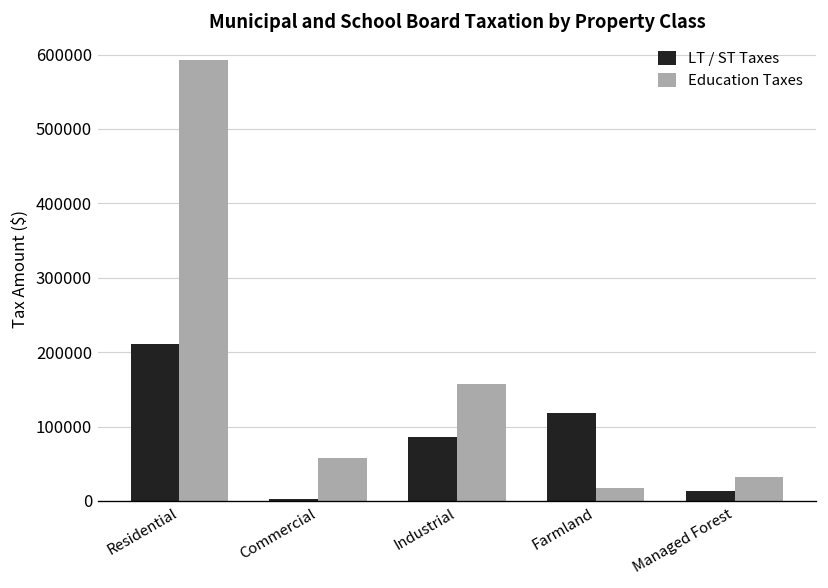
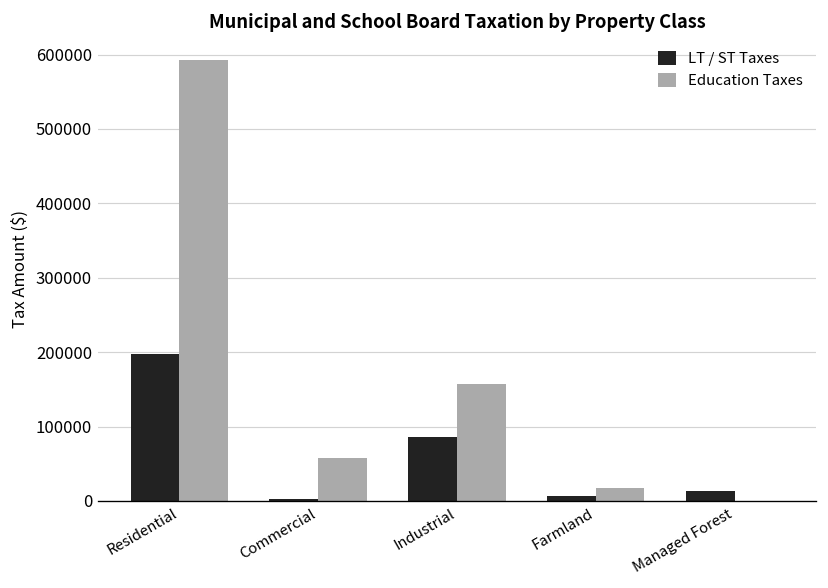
  {
    "LT / ST Taxes": {
-     "Residential": 210000,
+     "Residential": 200000,
      "Industrial": 90000,
-     "Farmland": 120000,
+     "Farmland": 10000,
      "Managed Forest": 10000
    },
    "Education Taxes": {
      "Residential": 590000,
      "Commercial": 60000,
      "Industrial": 160000,
      "Farmland": 20000,
-     "Managed Forest": 30000
+     "Managed Forest": 0
    }
  }
